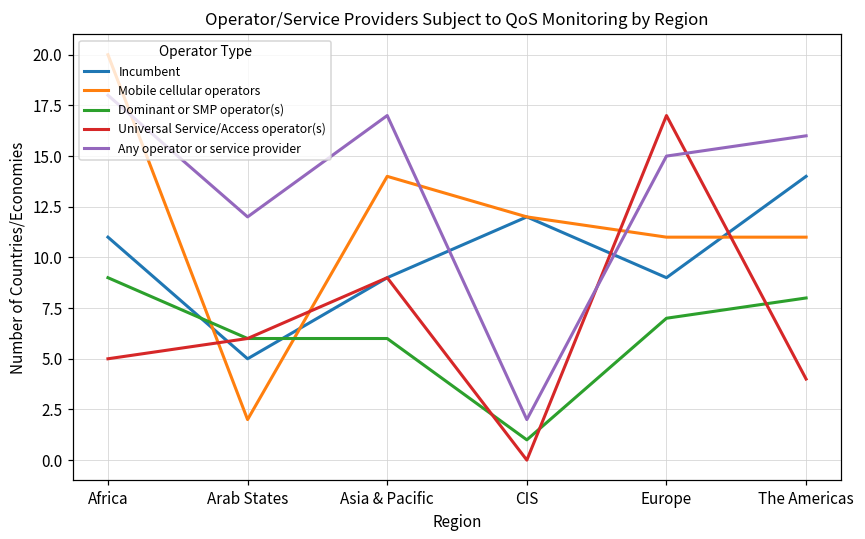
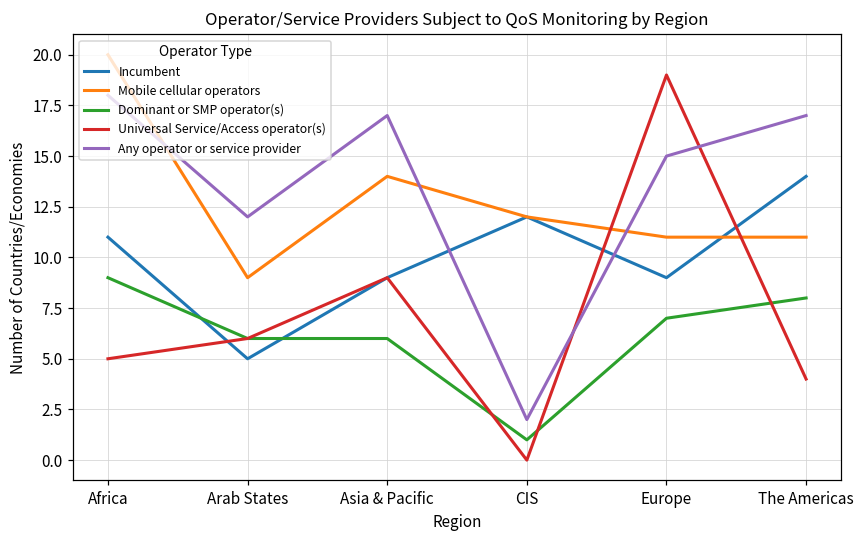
  {
    "Incumbent": {
      "Africa": 11,
      "Arab States": 5,
      "Europe": 9,
      "The Americas": 14
    },
    "Mobile cellular operators": {
-     "Arab States": 2,
+     "Arab States": 9,
      "Asia & Pacific": 14,
      "Europe": 11,
      "The Americas": 11
    },
    "Dominant or SMP operator(s)": {
      "Africa": 9,
      "Asia & Pacific": 6,
      "CIS": 1,
      "Europe": 7,
      "The Americas": 8
    },
    "Universal Service/Access operator(s)": {
      "Africa": 5,
      "CIS": 0,
-     "Europe": 17,
+     "Europe": 19,
      "The Americas": 4
    },
    "Any operator or service provider": {
      "Arab States": 12,
      "Asia & Pacific": 17,
      "CIS": 2,
      "Europe": 15,
-     "The Americas": 16
+     "The Americas": 17
    }
  }
